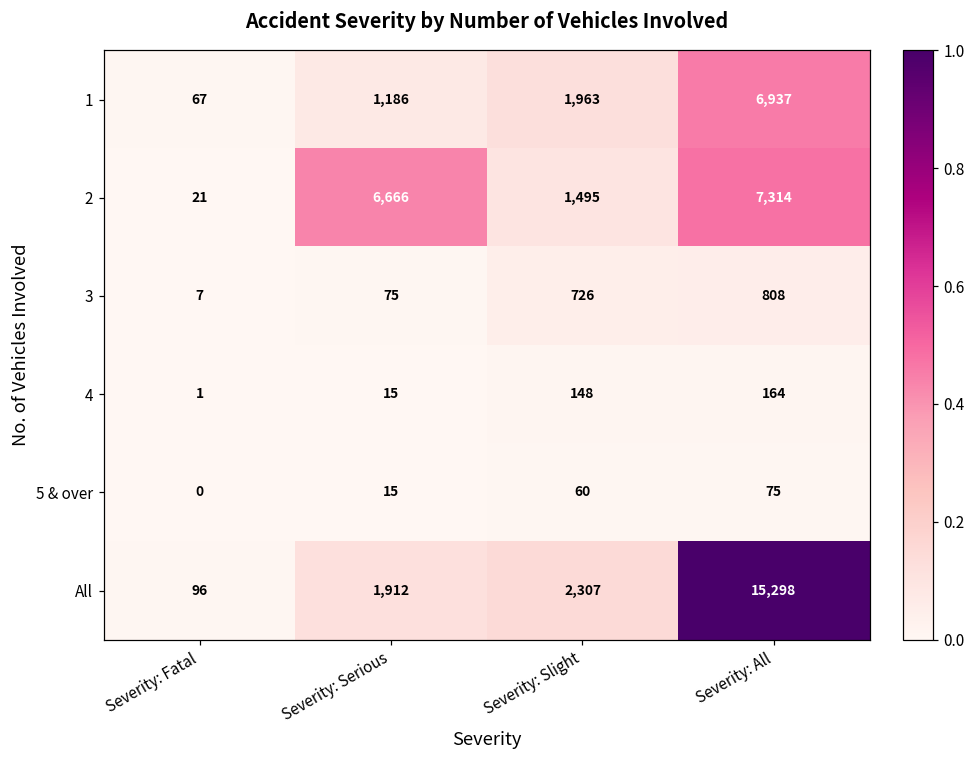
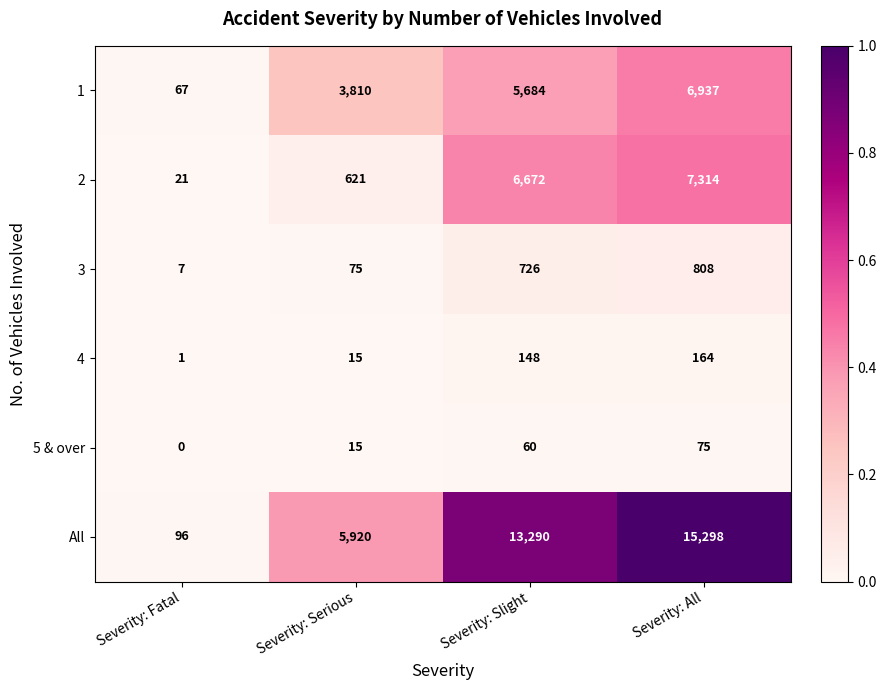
  {
    "1": {
      "Severity: Fatal": "67",
-     "Severity: Serious": "1,186",
-     "Severity: Slight": "1,963",
+     "Severity: Serious": "3,810",
+     "Severity: Slight": "5,684",
      "Severity: All": "6,937"
    },
    "2": {
      "Severity: Fatal": "21",
-     "Severity: Serious": "6,666",
-     "Severity: Slight": "1,495",
+     "Severity: Serious": "621",
+     "Severity: Slight": "6,672",
      "Severity: All": "7,314"
    },
    "3": {
      "Severity: Fatal": "7",
      "Severity: Serious": "75",
      "Severity: Slight": "726",
      "Severity: All": "808"
    },
    "4": {
      "Severity: Fatal": "1",
      "Severity: Serious": "15",
      "Severity: Slight": "148",
      "Severity: All": "164"
    },
    "5 & over": {
      "Severity: Fatal": "0",
      "Severity: Serious": "15",
      "Severity: Slight": "60",
      "Severity: All": "75"
    },
    "All": {
      "Severity: Fatal": "96",
-     "Severity: Serious": "1,912",
-     "Severity: Slight": "2,307",
+     "Severity: Serious": "5,920",
+     "Severity: Slight": "13,290",
      "Severity: All": "15,298"
    }
  }
